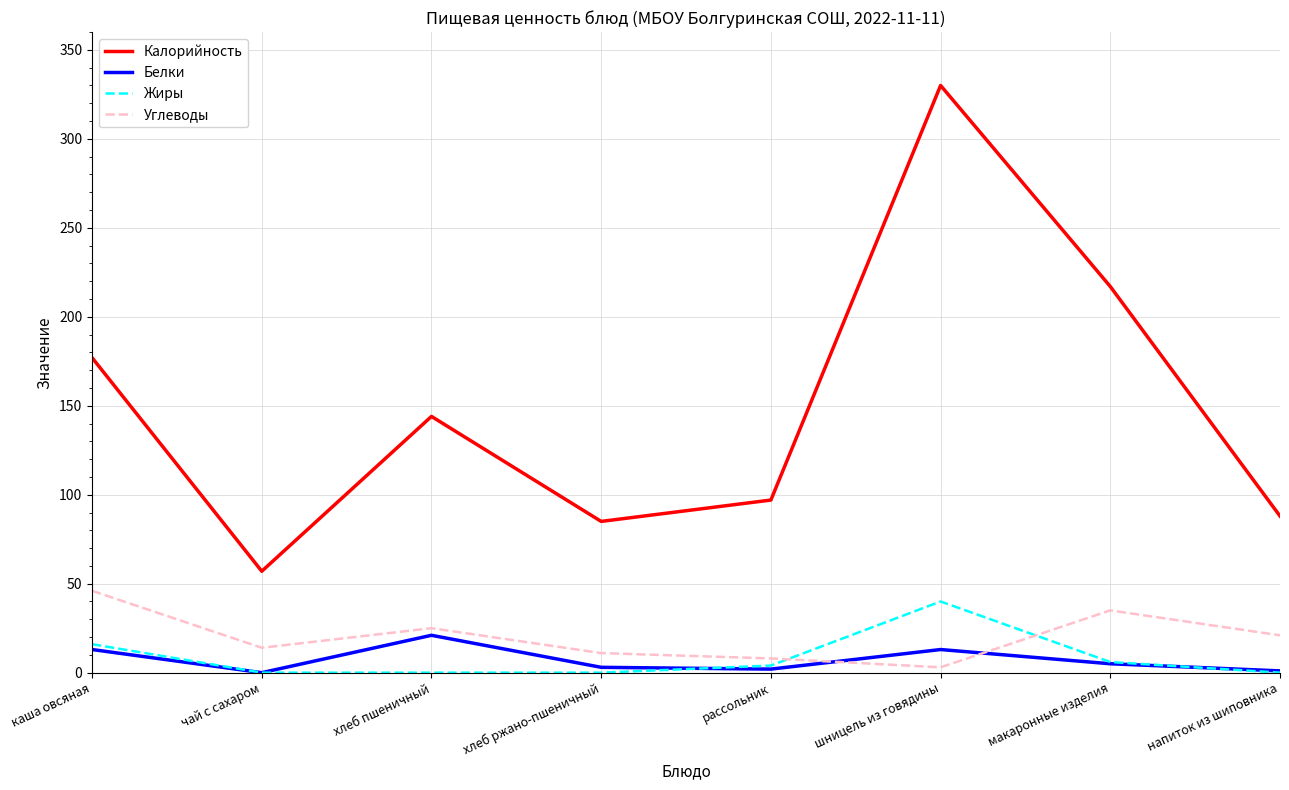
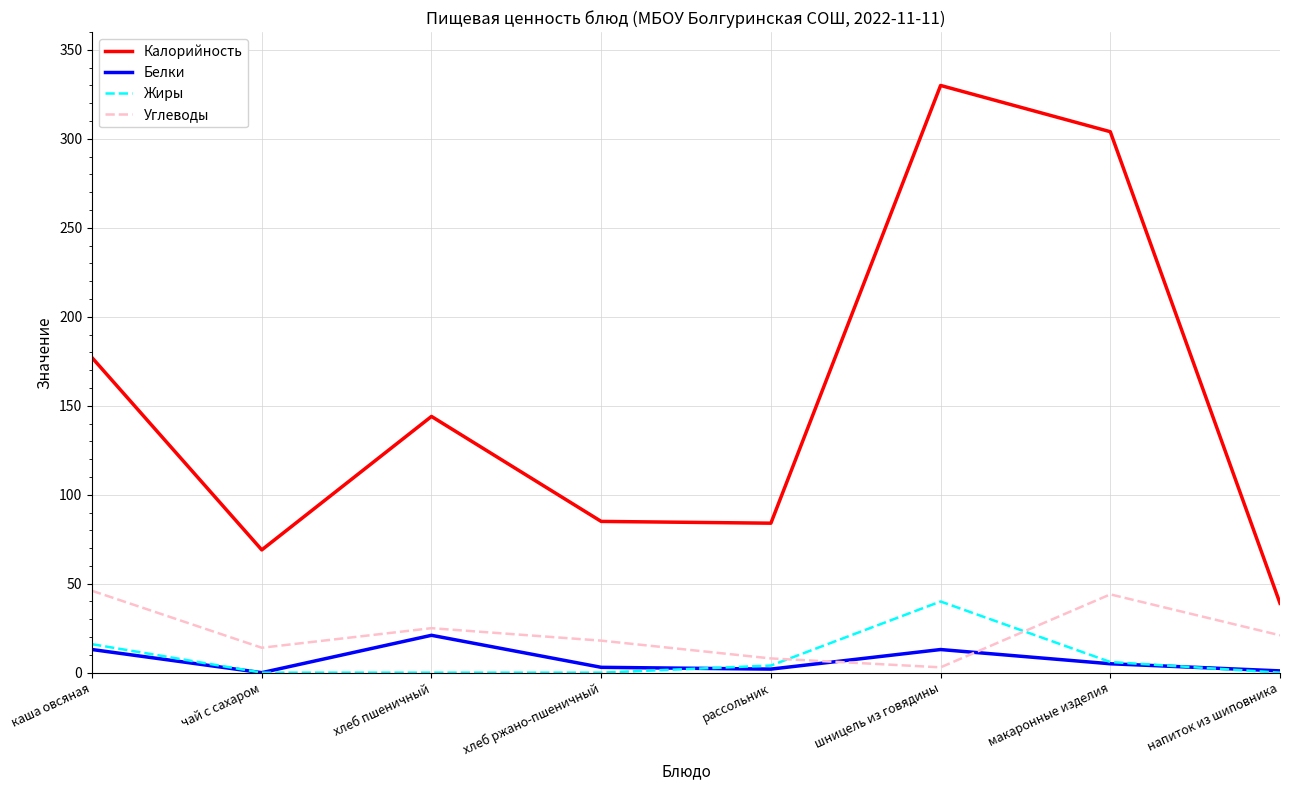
  {
    "Калорийность": {
      "каша овсяная": 177,
-     "чай с сахаром": 57,
+     "чай с сахаром": 69,
      "хлеб пшеничный": 144,
      "хлеб ржано-пшеничный": 85,
-     "рассольник": 97,
+     "рассольник": 84,
      "шницель из говядины": 330,
-     "макаронные изделия": 217,
-     "напиток из шиповника": 88
+     "макаронные изделия": 304,
+     "напиток из шиповника": 39
    },
    "Белки": {
      "каша овсяная": 13,
      "хлеб пшеничный": 21,
      "хлеб ржано-пшеничный": 3,
      "рассольник": 2,
      "шницель из говядины": 13
    },
    "Жиры": {
      "каша овсяная": 16,
      "хлеб пшеничный": 0,
      "хлеб ржано-пшеничный": 0,
      "рассольник": 4,
      "шницель из говядины": 40
    },
    "Углеводы": {
      "каша овсяная": 46,
      "чай с сахаром": 14,
      "хлеб пшеничный": 25,
-     "хлеб ржано-пшеничный": 11,
+     "хлеб ржано-пшеничный": 18,
      "рассольник": 8,
      "шницель из говядины": 3,
-     "макаронные изделия": 35,
+     "макаронные изделия": 44,
      "напиток из шиповника": 21
    }
  }
